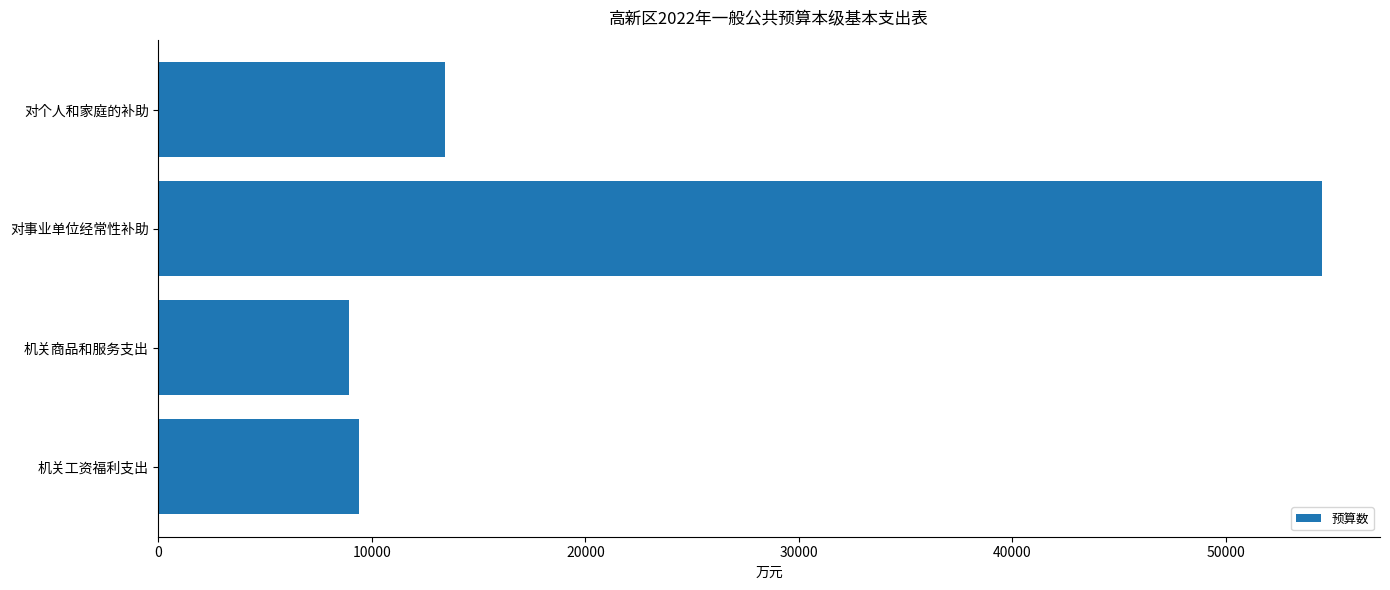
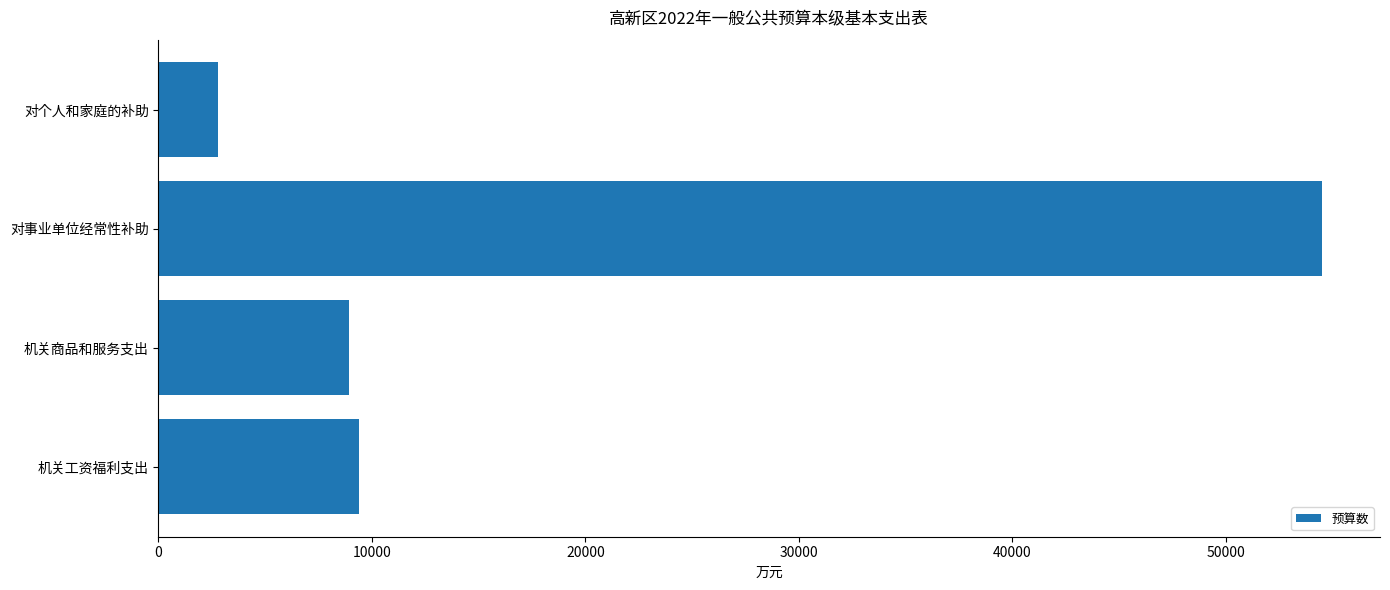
  {
-   "对个人和家庭的补助": 13400,
+   "对个人和家庭的补助": 2800,
    "对事业单位经常性补助": 54500,
    "机关商品和服务支出": 8900,
    "机关工资福利支出": 9400
  }
